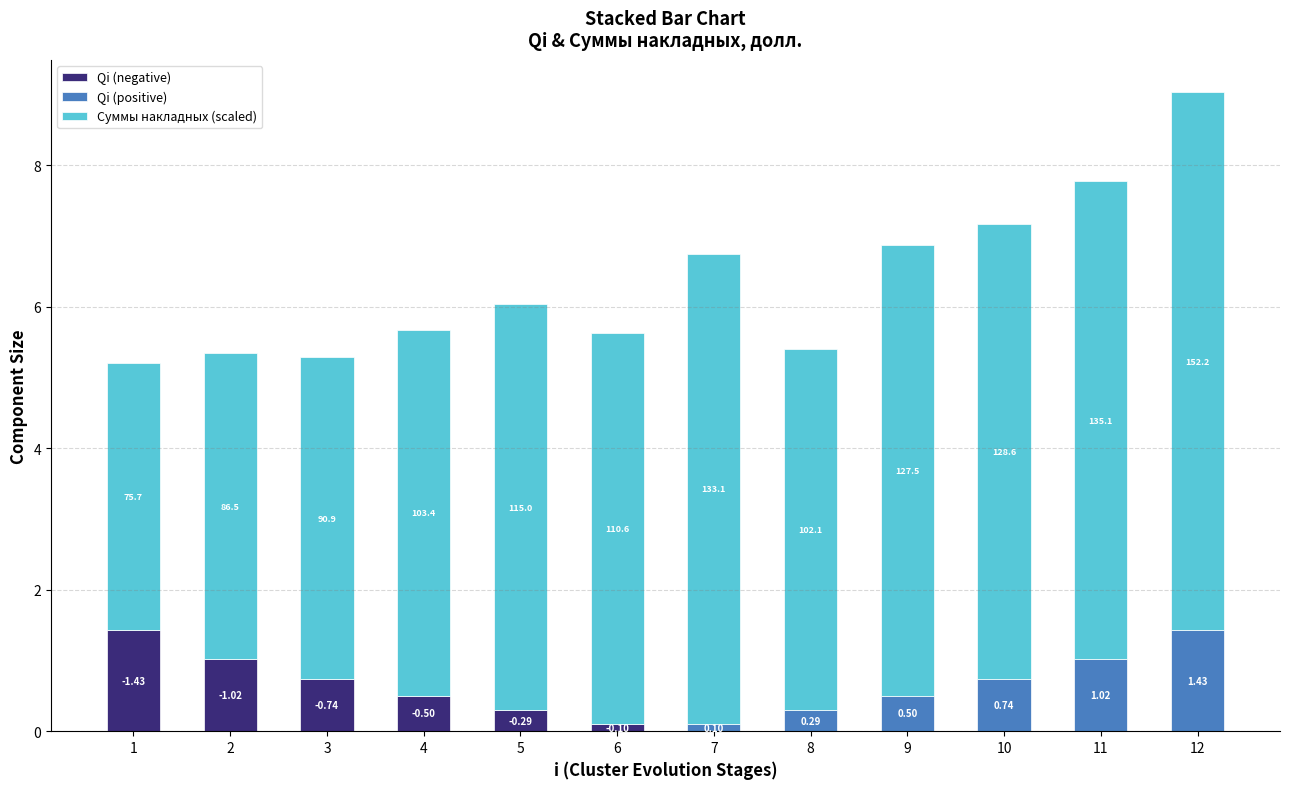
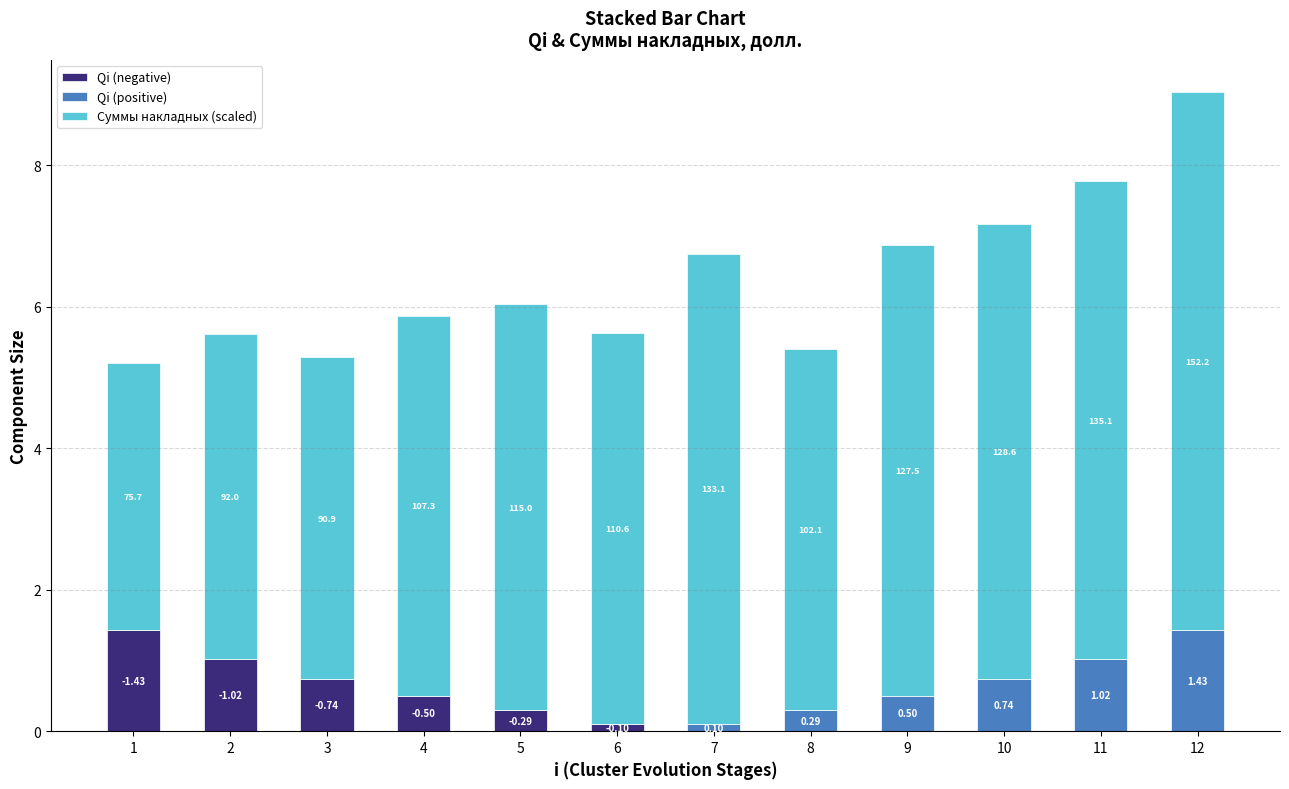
  {
    "Qi (negative)": {
      "7": 0.0,
      "8": 0.0,
      "9": 0.0,
      "10": 0.0,
      "11": 0.0,
      "12": 0.0
    },
    "Qi (positive)": {
      "7": 0.10,
      "8": 0.29,
      "9": 0.50,
      "10": 0.74,
      "11": 1.02,
      "12": 1.43
    },
    "Суммы накладных (scaled)": {
-     "2": 86.5,
-     "4": 103.4
+     "2": 92.0,
+     "4": 107.3
    }
  }
